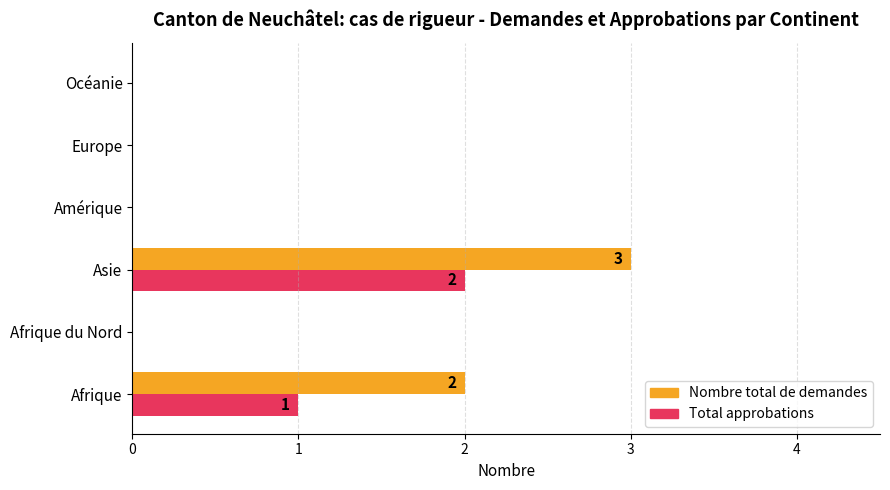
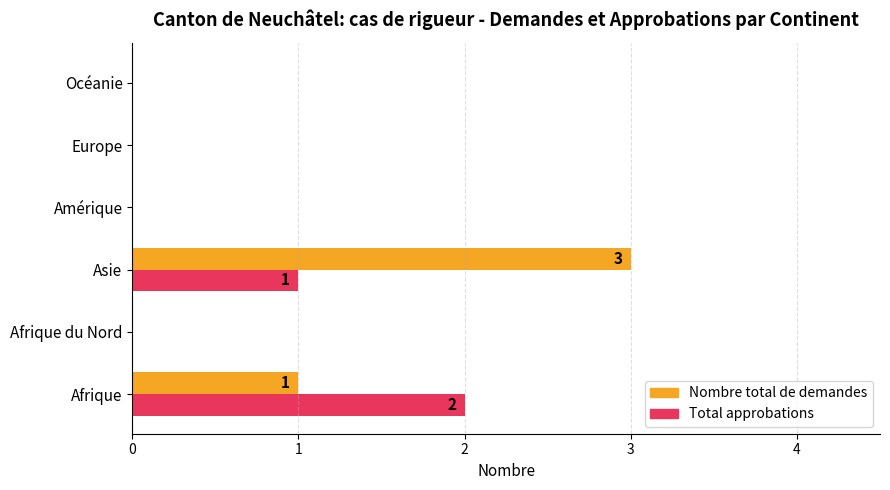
  {
    "Nombre total de demandes": {
      "Asie": 3,
-     "Afrique": 2
+     "Afrique": 1
    },
    "Total approbations": {
-     "Asie": 2,
-     "Afrique": 1
+     "Asie": 1,
+     "Afrique": 2
    }
  }
